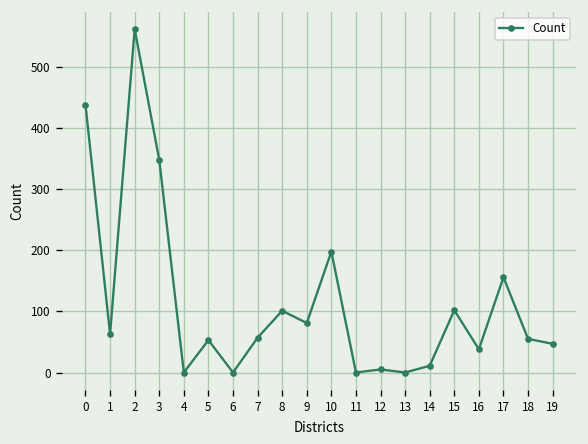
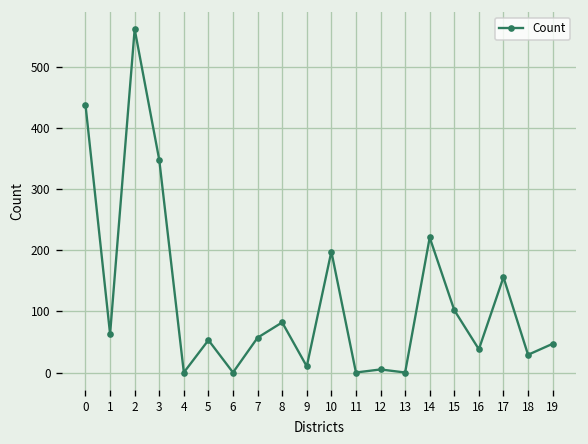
  {
    "0": 440,
    "1": 60,
    "2": 560,
    "3": 350,
    "4": 0,
    "5": 50,
    "6": 0,
    "7": 60,
-   "8": 100,
-   "9": 80,
+   "8": 80,
+   "9": 10,
    "10": 200,
    "11": 0,
    "12": 10,
    "13": 0,
-   "14": 10,
+   "14": 220,
    "15": 100,
    "16": 40,
    "17": 160,
-   "18": 60,
+   "18": 30,
    "19": 50
  }
